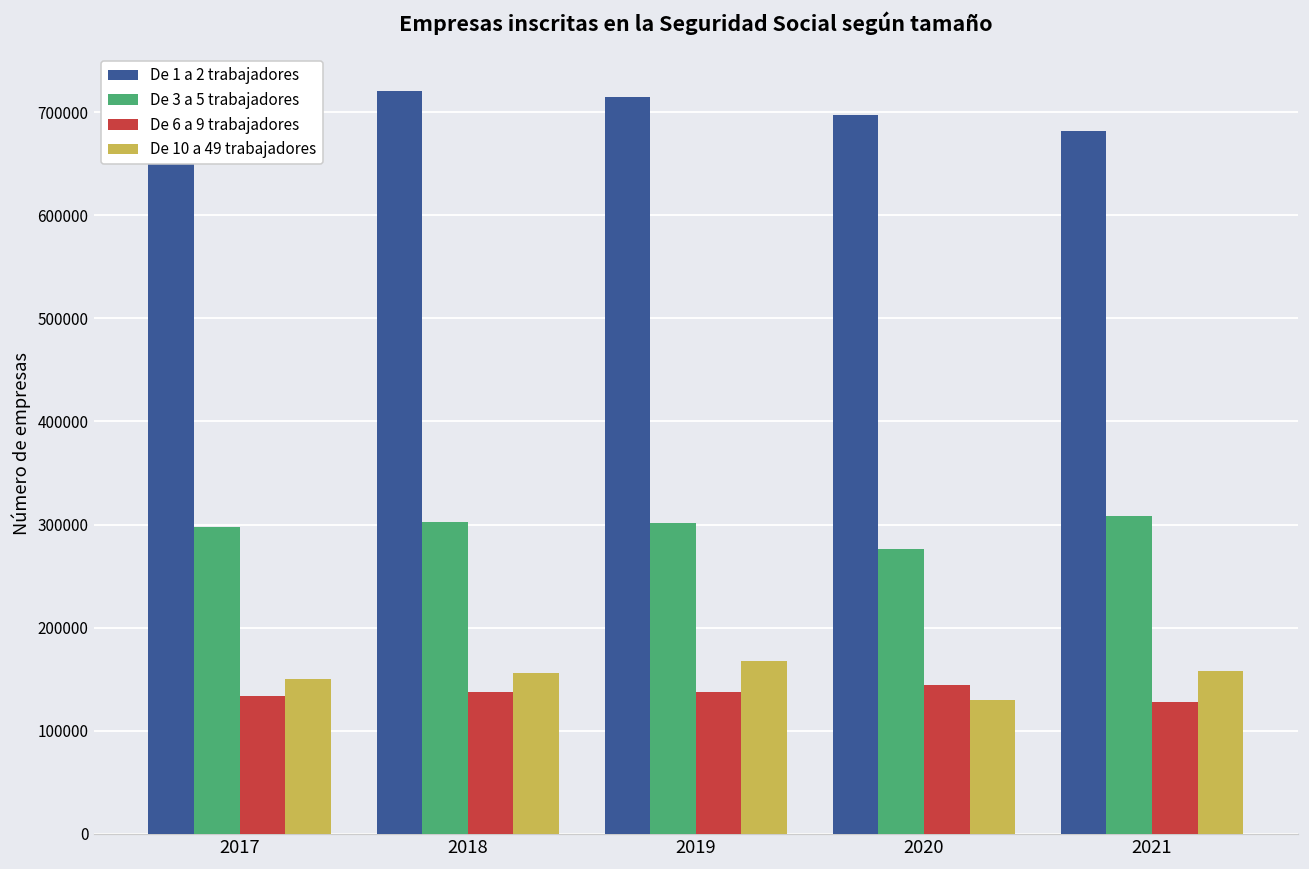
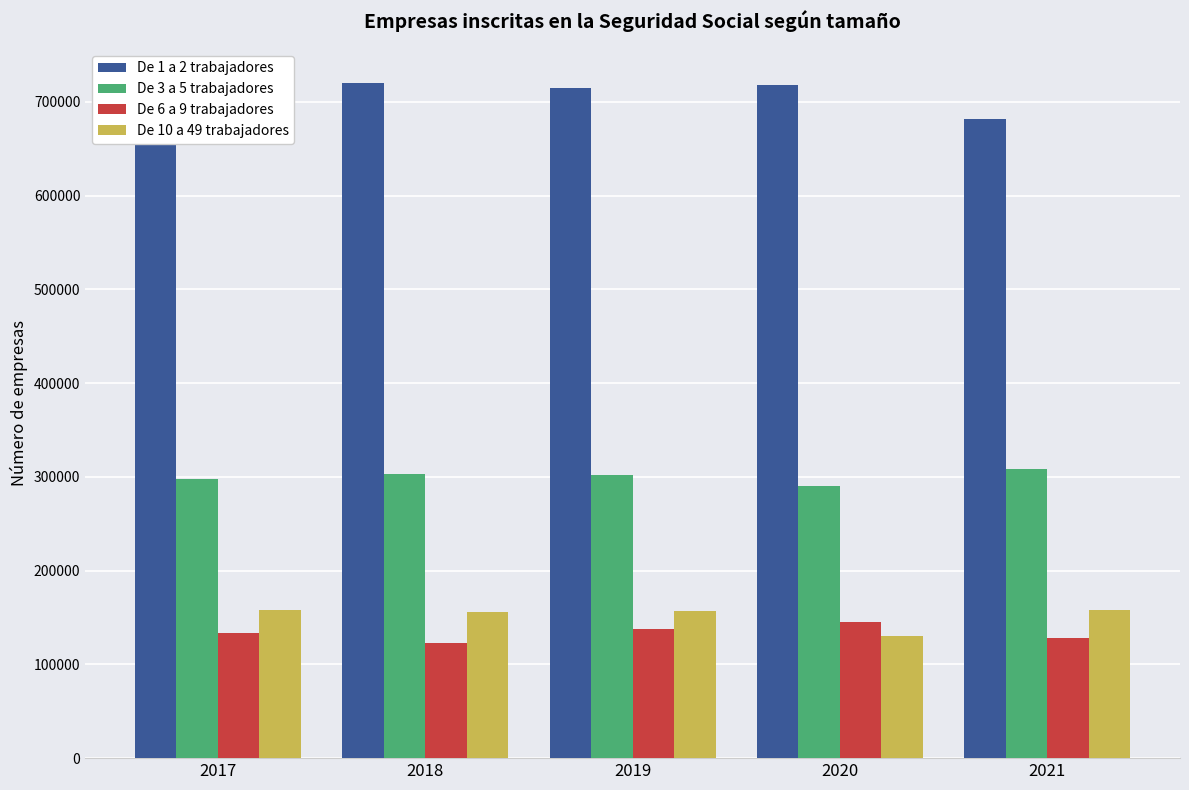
  {
    "De 1 a 2 trabajadores": {
      "2018": 720000,
      "2019": 710000,
-     "2020": 700000,
+     "2020": 720000,
      "2021": 680000
    },
    "De 3 a 5 trabajadores": {
      "2017": 300000,
      "2018": 300000,
      "2019": 300000,
-     "2020": 280000,
+     "2020": 290000,
      "2021": 310000
    },
    "De 6 a 9 trabajadores": {
      "2017": 130000,
-     "2018": 140000,
+     "2018": 120000,
      "2019": 140000,
      "2020": 140000,
      "2021": 130000
    },
    "De 10 a 49 trabajadores": {
-     "2017": 150000,
+     "2017": 160000,
      "2018": 160000,
-     "2019": 170000,
+     "2019": 160000,
      "2020": 130000,
      "2021": 160000
    }
  }
